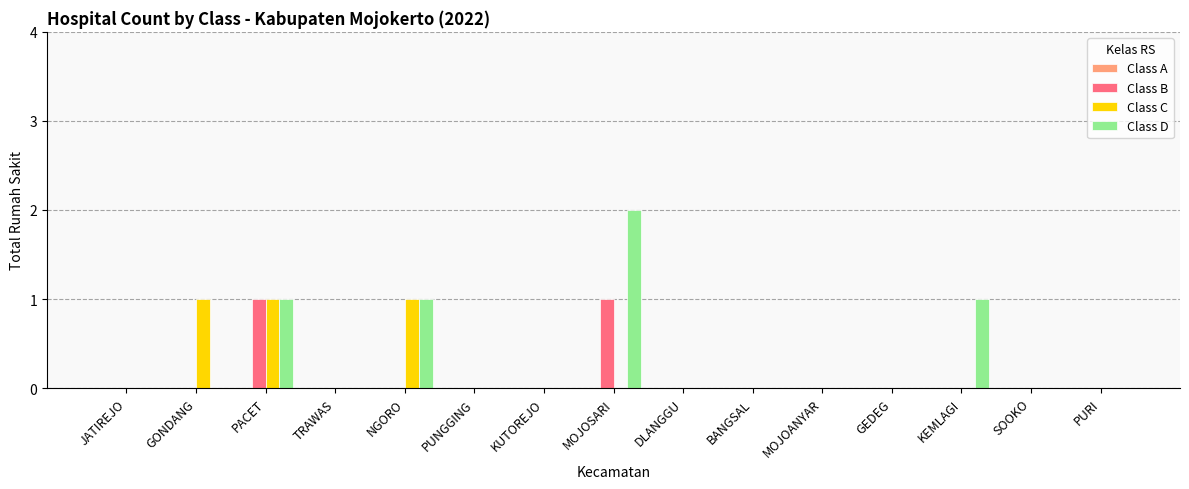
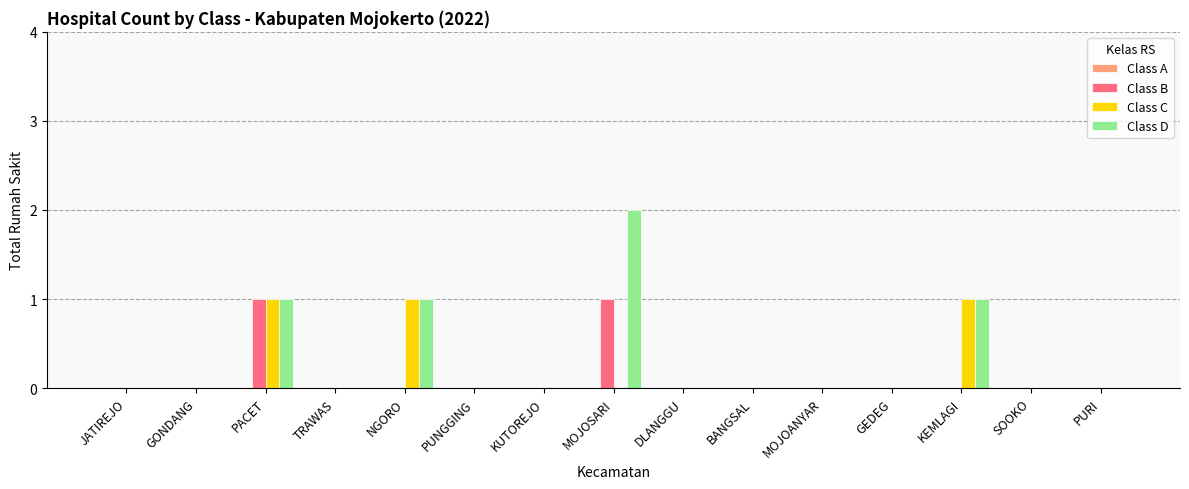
  {
    "Class C": {
      "JATIREJO": 0,
-     "GONDANG": 1,
+     "GONDANG": 0,
      "PACET": 1,
      "TRAWAS": 0,
      "NGORO": 1,
      "PUNGGING": 0,
      "KUTOREJO": 0,
      "MOJOSARI": 0,
      "DLANGGU": 0,
      "BANGSAL": 0,
      "MOJOANYAR": 0,
      "GEDEG": 0,
-     "KEMLAGI": 0,
+     "KEMLAGI": 1,
      "SOOKO": 0,
      "PURI": 0
    },
    "Class D": {
      "JATIREJO": 0,
      "GONDANG": 0,
      "PACET": 1,
      "TRAWAS": 0,
      "NGORO": 1,
      "PUNGGING": 0,
      "KUTOREJO": 0,
      "MOJOSARI": 2,
      "DLANGGU": 0,
      "BANGSAL": 0,
      "MOJOANYAR": 0,
      "GEDEG": 0,
      "KEMLAGI": 1,
      "SOOKO": 0,
      "PURI": 0
    }
  }
